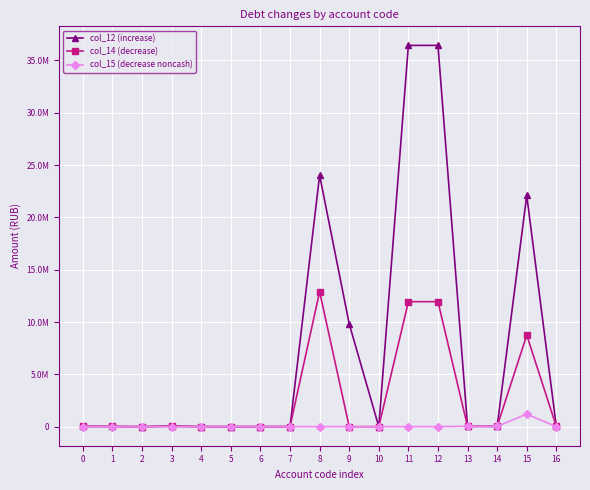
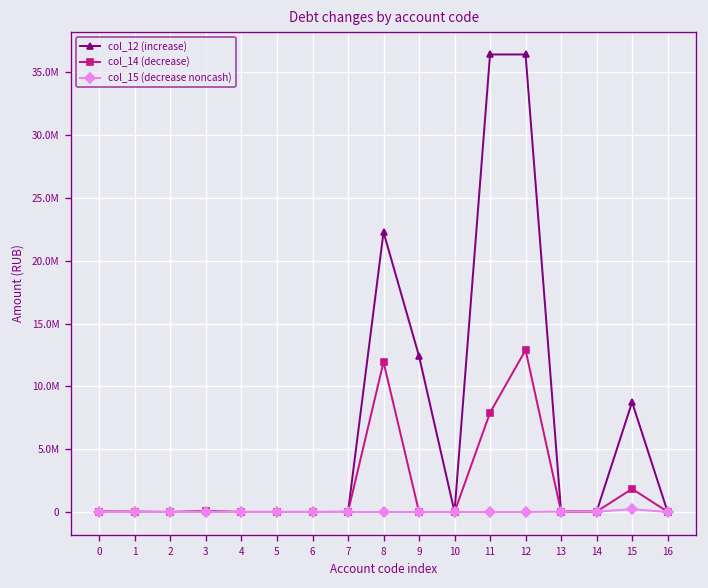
  {
    "col_12 (increase)": {
-     "8": 24000000,
-     "9": 9800000,
+     "8": 22300000,
+     "9": 12400000,
      "11": 36400000,
      "12": 36400000,
-     "15": 22100000
+     "15": 8700000
    },
    "col_14 (decrease)": {
-     "8": 12900000,
-     "11": 11900000,
-     "12": 11900000,
-     "15": 8700000
+     "8": 11900000,
+     "11": 7900000,
+     "12": 12900000,
+     "15": 1800000
    },
    "col_15 (decrease noncash)": {
      "8": 0,
      "11": 0,
      "12": 0,
-     "15": 1200000
+     "15": 200000
    }
  }
